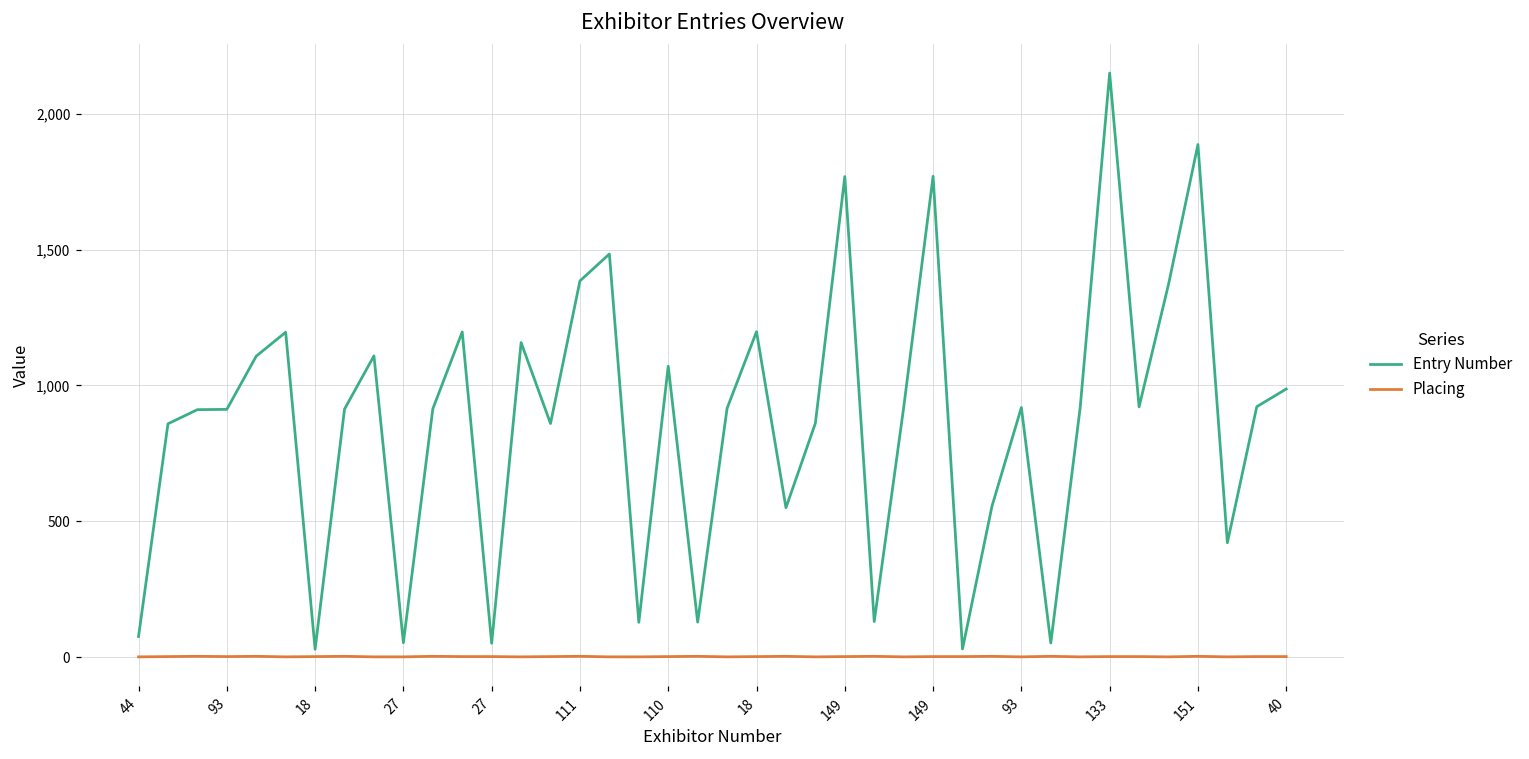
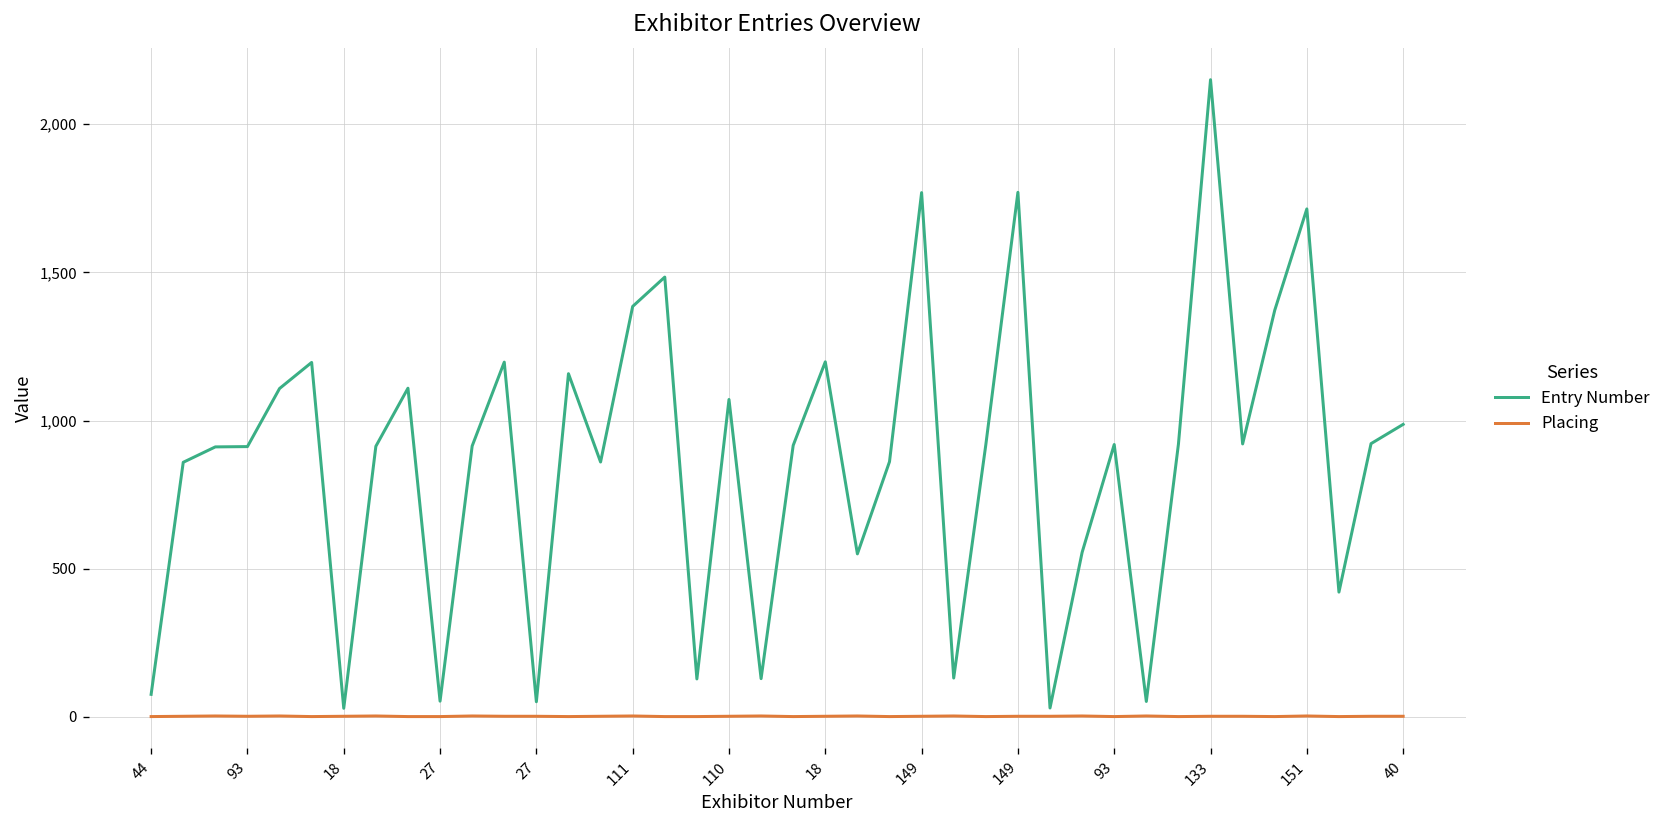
  {
    "Entry Number": {
      "44": "80",
      "111": "1,390",
      "110": "1,070",
      "133": "2,150",
-     "151": "1,890",
+     "151": "1,710",
      "40": "990"
    },
    "Placing": {
      "44": "0",
      "111": "0",
      "110": "0",
      "133": "0",
      "151": "0",
      "40": "0"
    }
  }
